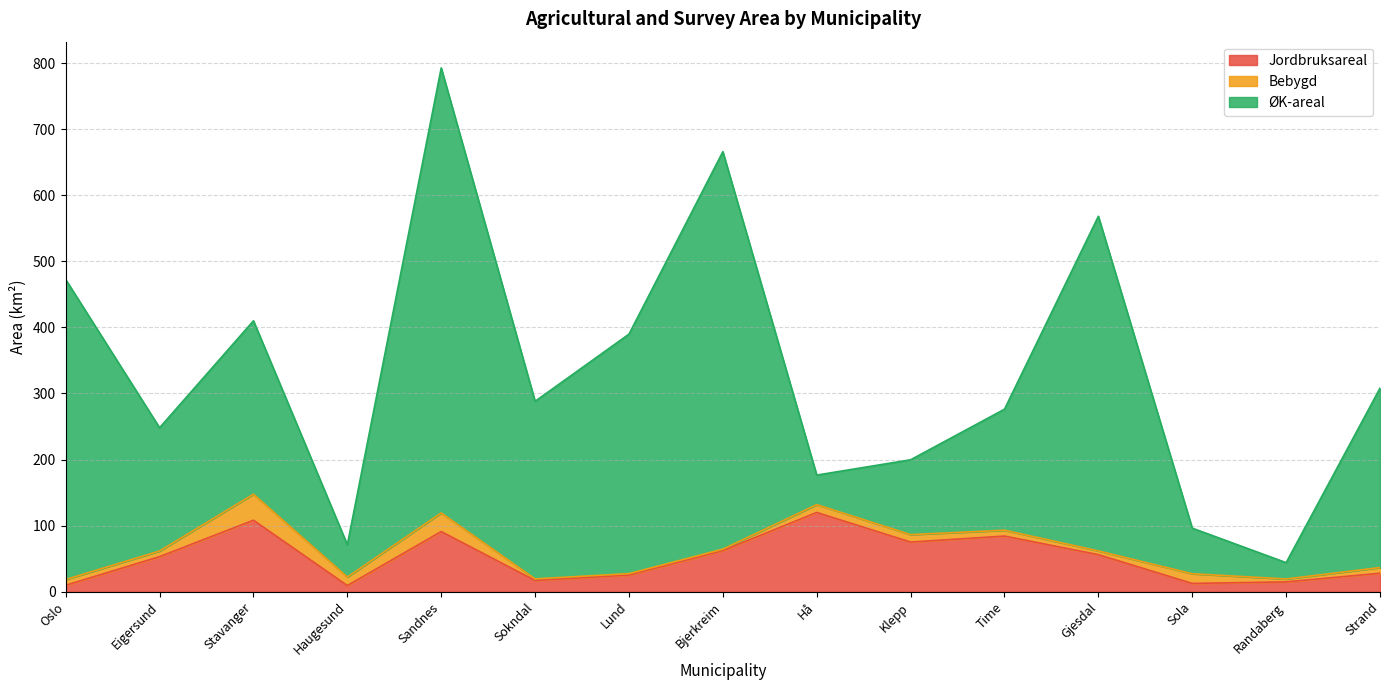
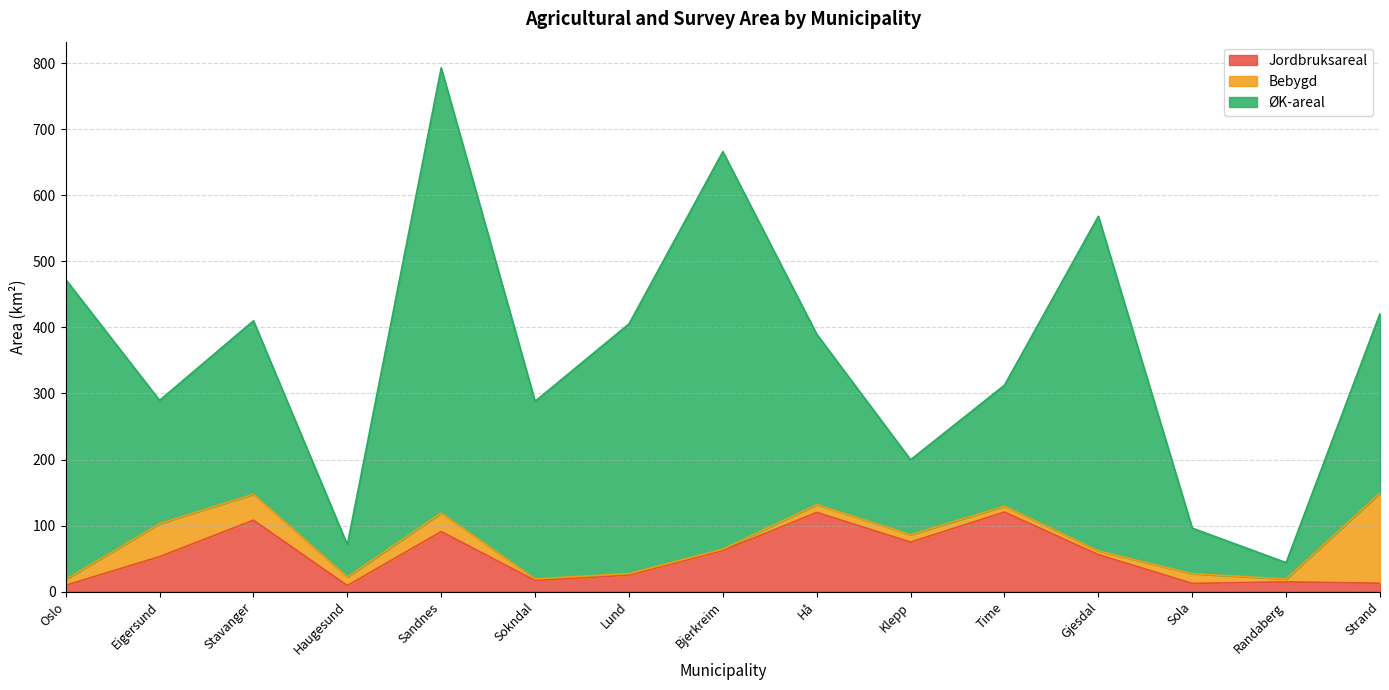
  {
    "Jordbruksareal": {
      "Oslo": 10,
      "Eigersund": 50,
      "Stavanger": 110,
      "Haugesund": 10,
      "Sandnes": 90,
      "Hå": 120,
      "Klepp": 80,
-     "Time": 80,
+     "Time": 120,
      "Gjesdal": 60,
      "Sola": 10,
      "Randaberg": 10,
-     "Strand": 30
+     "Strand": 10
    },
    "Bebygd": {
      "Oslo": 10,
-     "Eigersund": 10,
+     "Eigersund": 50,
      "Stavanger": 40,
      "Haugesund": 10,
      "Sandnes": 30,
      "Hå": 10,
      "Klepp": 10,
      "Time": 10,
      "Gjesdal": 10,
      "Sola": 10,
      "Randaberg": 0,
-     "Strand": 10
+     "Strand": 140
    },
    "ØK-areal": {
      "Oslo": 450,
      "Eigersund": 190,
      "Stavanger": 260,
      "Haugesund": 50,
      "Sandnes": 670,
      "Sokndal": 270,
-     "Lund": 360,
+     "Lund": 380,
      "Bjerkreim": 600,
-     "Hå": 40,
+     "Hå": 260,
      "Klepp": 110,
      "Time": 180,
      "Gjesdal": 510,
      "Sola": 70,
      "Randaberg": 20,
      "Strand": 270
    }
  }
